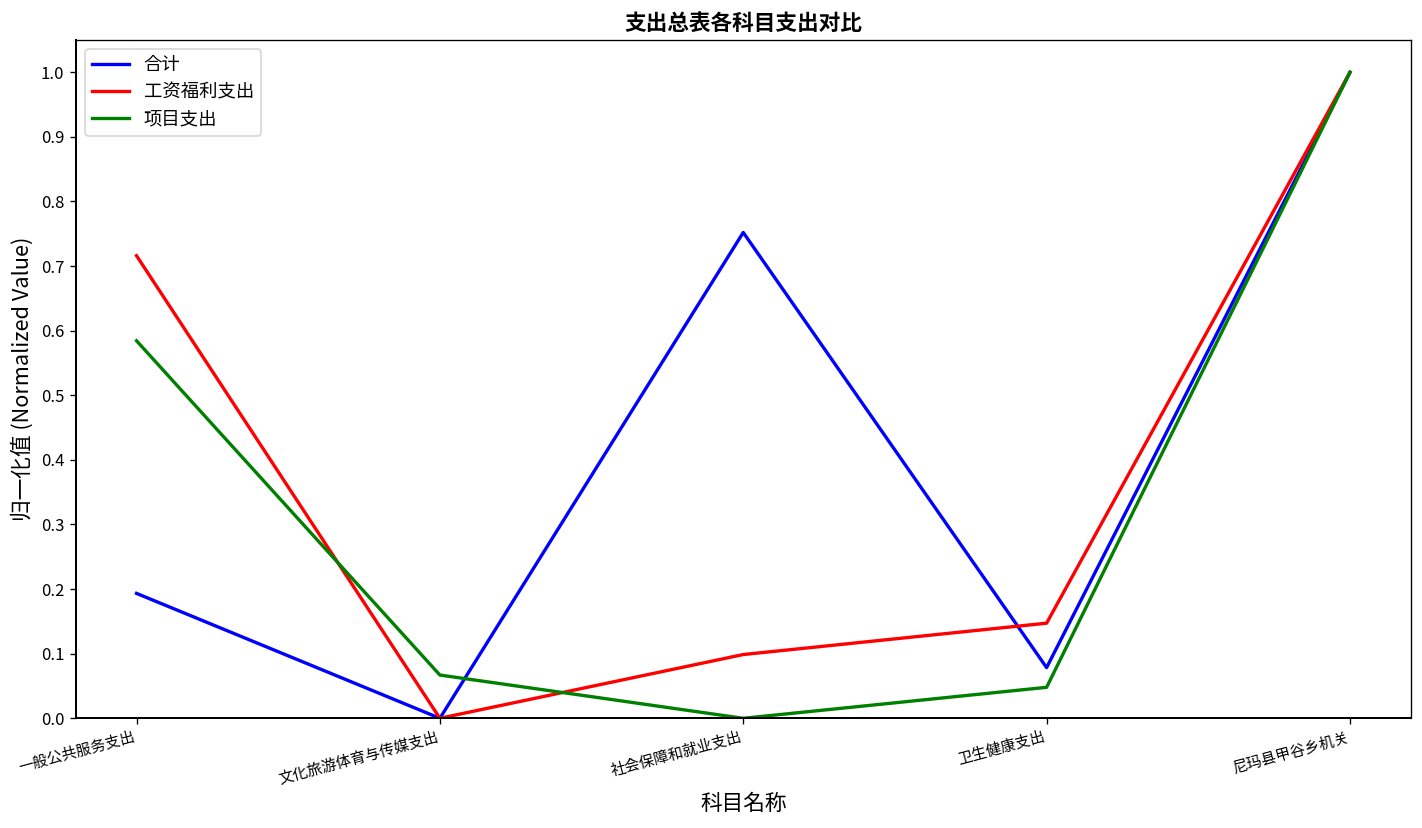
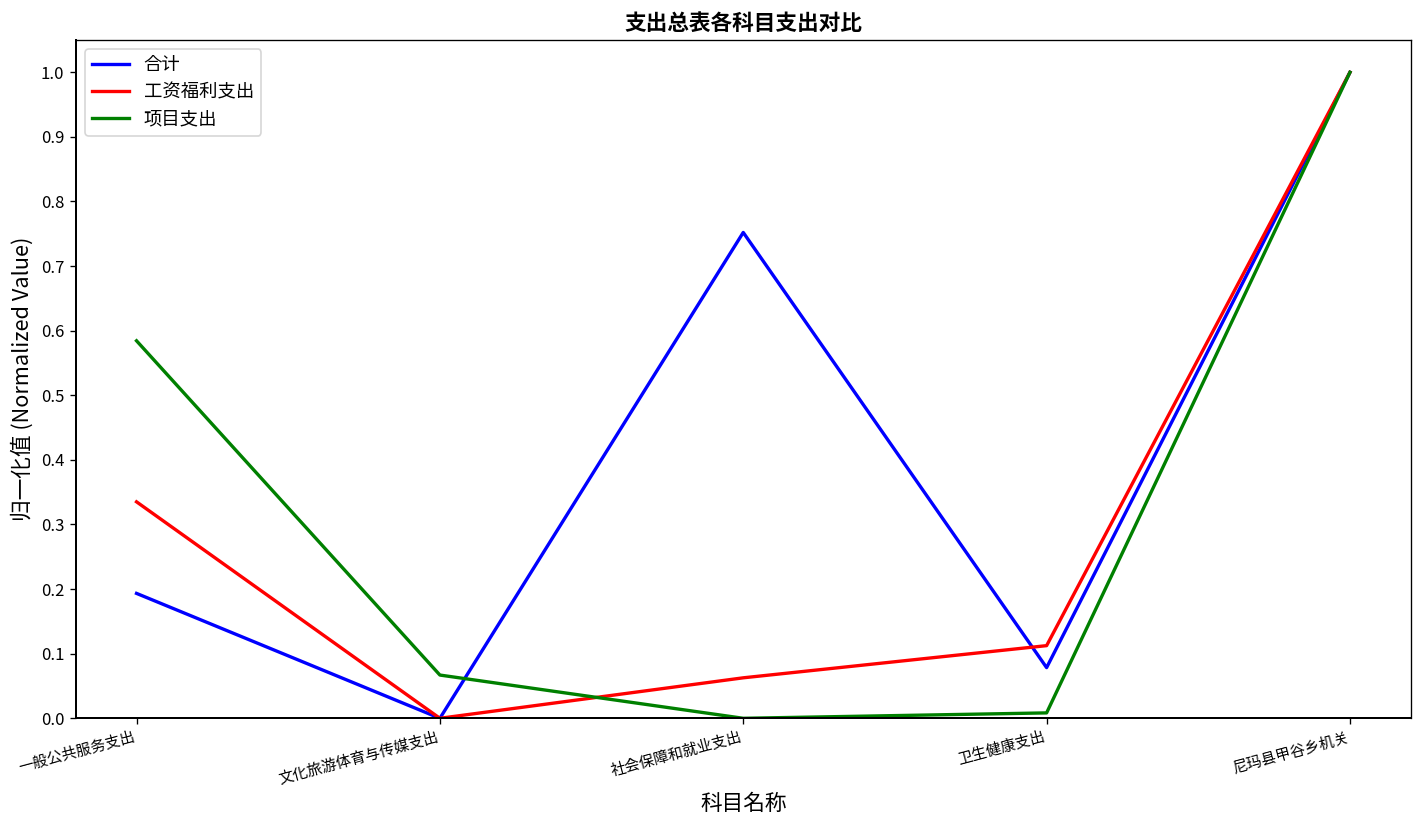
  {
    "合计": {
      "一般公共服务支出": 0.19,
      "社会保障和就业支出": 0.75,
      "卫生健康支出": 0.08
    },
    "工资福利支出": {
-     "一般公共服务支出": 0.72,
-     "社会保障和就业支出": 0.10,
-     "卫生健康支出": 0.15
+     "一般公共服务支出": 0.34,
+     "社会保障和就业支出": 0.06,
+     "卫生健康支出": 0.11
    },
    "项目支出": {
      "一般公共服务支出": 0.58,
      "文化旅游体育与传媒支出": 0.07,
      "社会保障和就业支出": 0.00,
-     "卫生健康支出": 0.05
+     "卫生健康支出": 0.01
    }
  }
